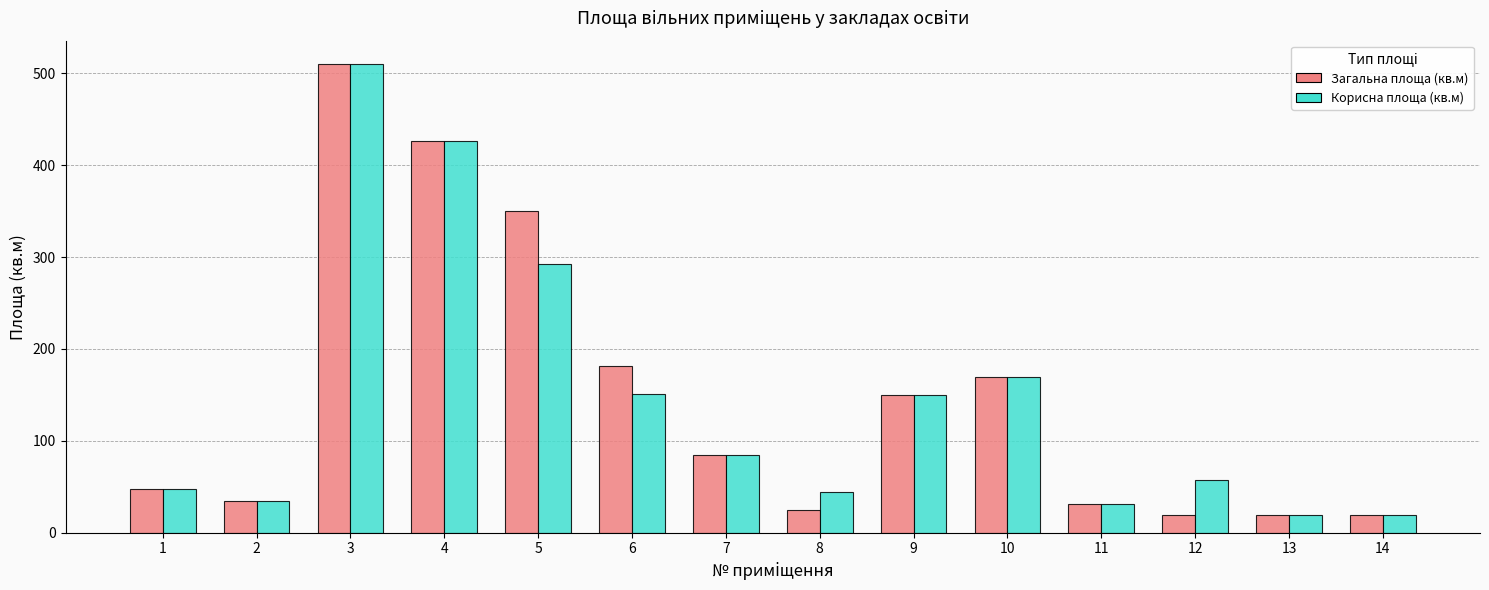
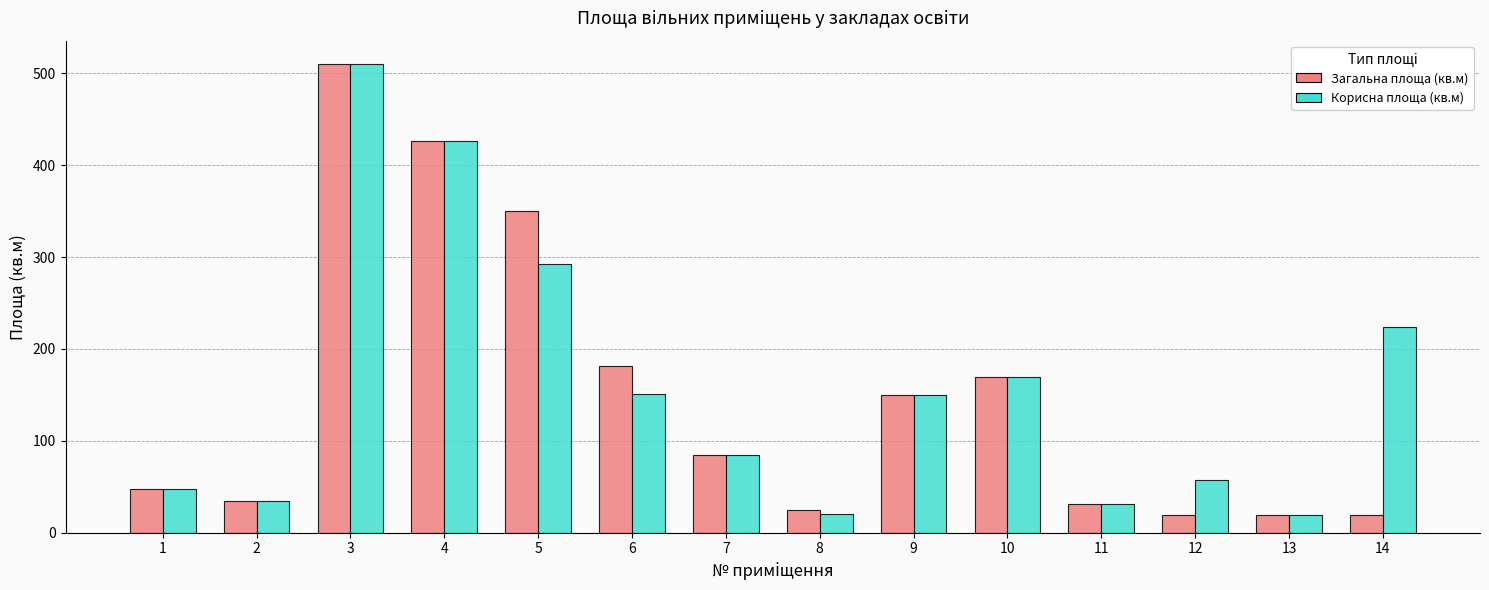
  {
    "Загальна площа (кв.м)": {
      "1": 50,
      "2": 30,
      "3": 510,
      "4": 430,
      "5": 350,
      "6": 180,
      "7": 90,
      "8": 20,
      "9": 150,
      "10": 170,
      "11": 30,
      "12": 20,
      "13": 20,
      "14": 20
    },
    "Корисна площа (кв.м)": {
      "1": 50,
      "2": 30,
      "3": 510,
      "4": 430,
      "5": 290,
      "6": 150,
      "7": 90,
-     "8": 40,
+     "8": 20,
      "9": 150,
      "10": 170,
      "11": 30,
      "12": 60,
      "13": 20,
-     "14": 20
+     "14": 220
    }
  }
